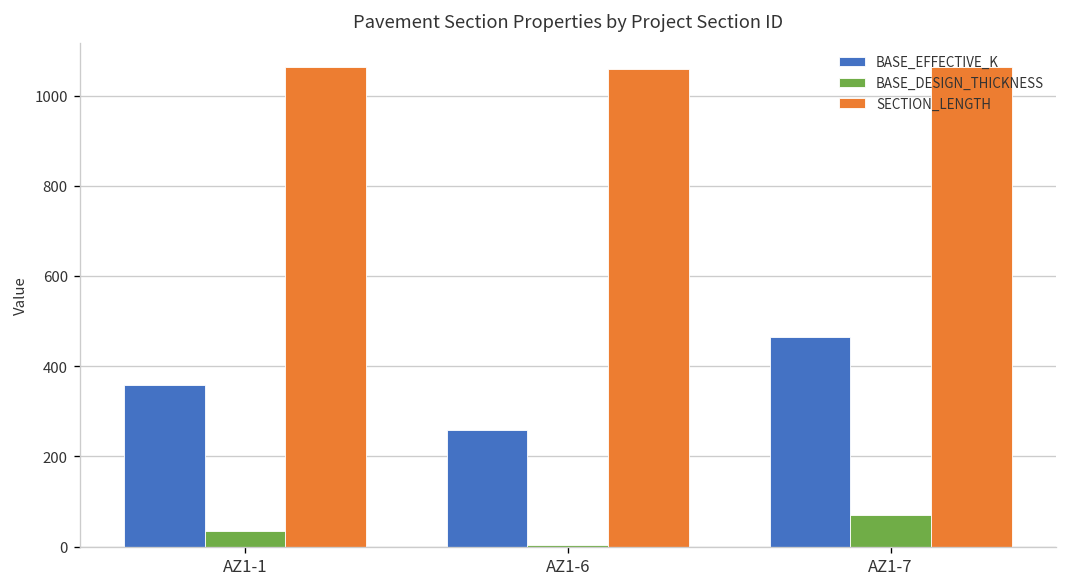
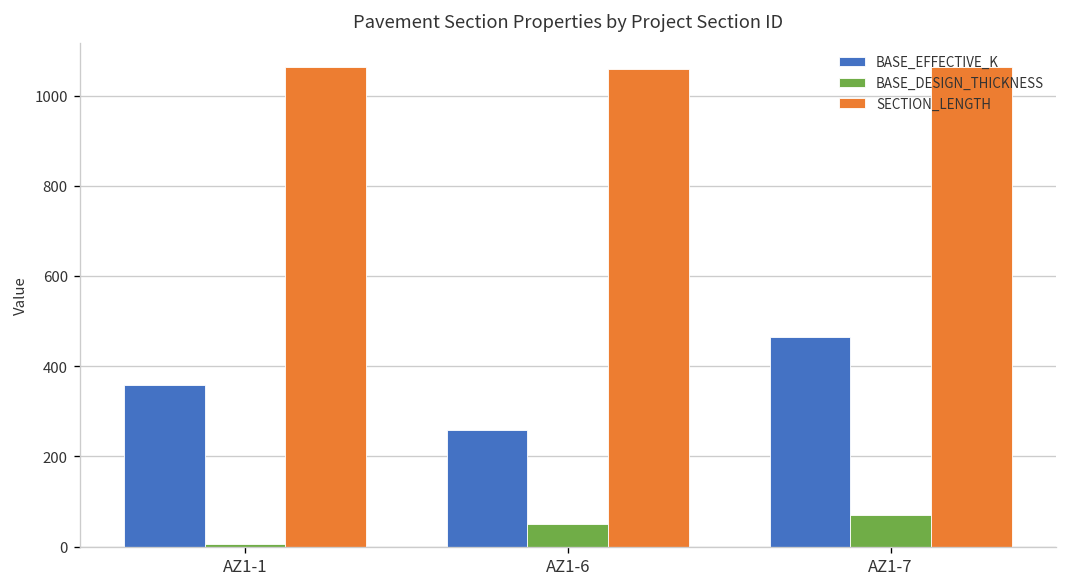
  {
    "BASE_EFFECTIVE_K": {
      "AZ1-1": 360,
      "AZ1-6": 260,
      "AZ1-7": 470
    },
    "BASE_DESIGN_THICKNESS": {
-     "AZ1-1": 40,
-     "AZ1-6": 0,
+     "AZ1-1": 10,
+     "AZ1-6": 50,
      "AZ1-7": 70
    },
    "SECTION_LENGTH": {
      "AZ1-1": 1060,
      "AZ1-6": 1060,
      "AZ1-7": 1060
    }
  }
